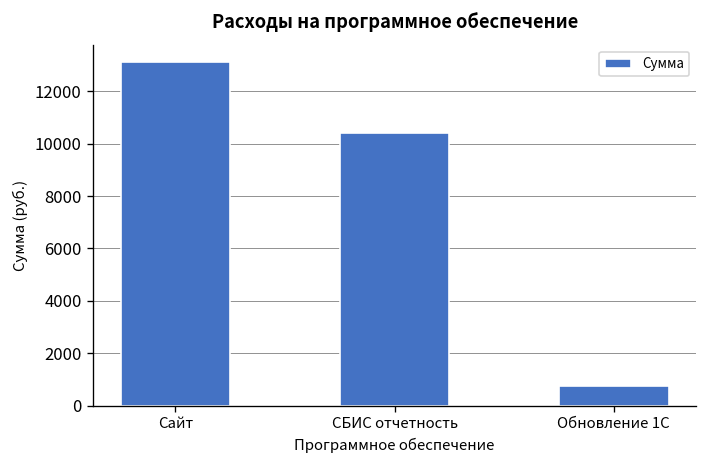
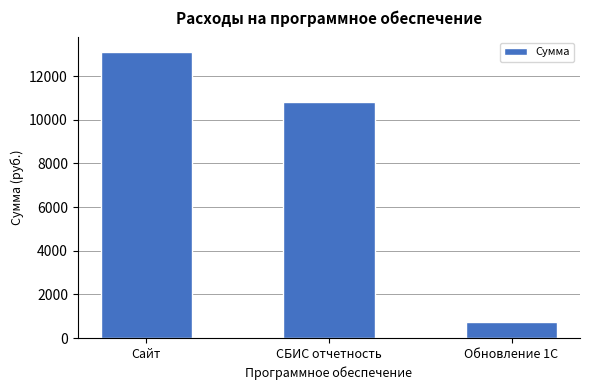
  {
    "Сайт": 13100,
-   "СБИС отчетность": 10400,
+   "СБИС отчетность": 10800,
    "Обновление 1С": 700
  }
